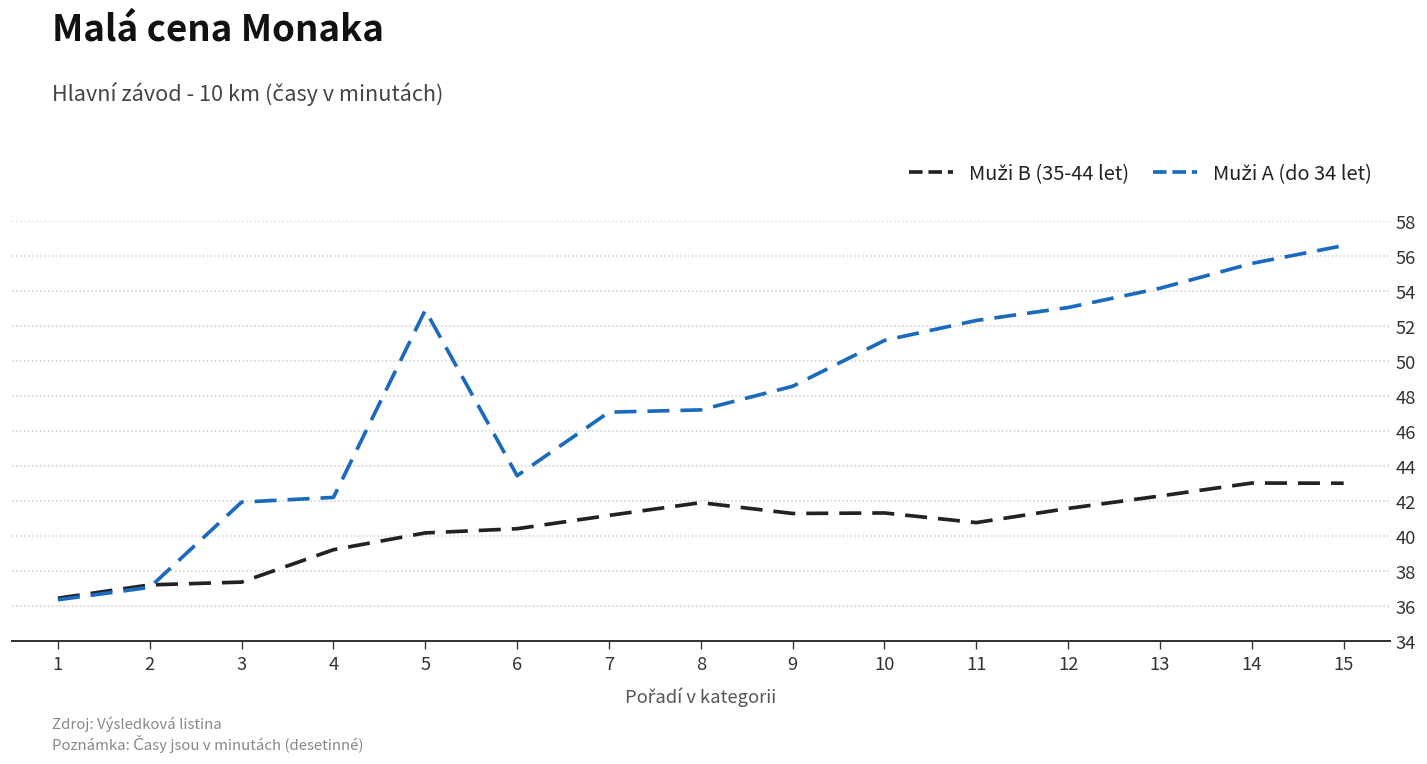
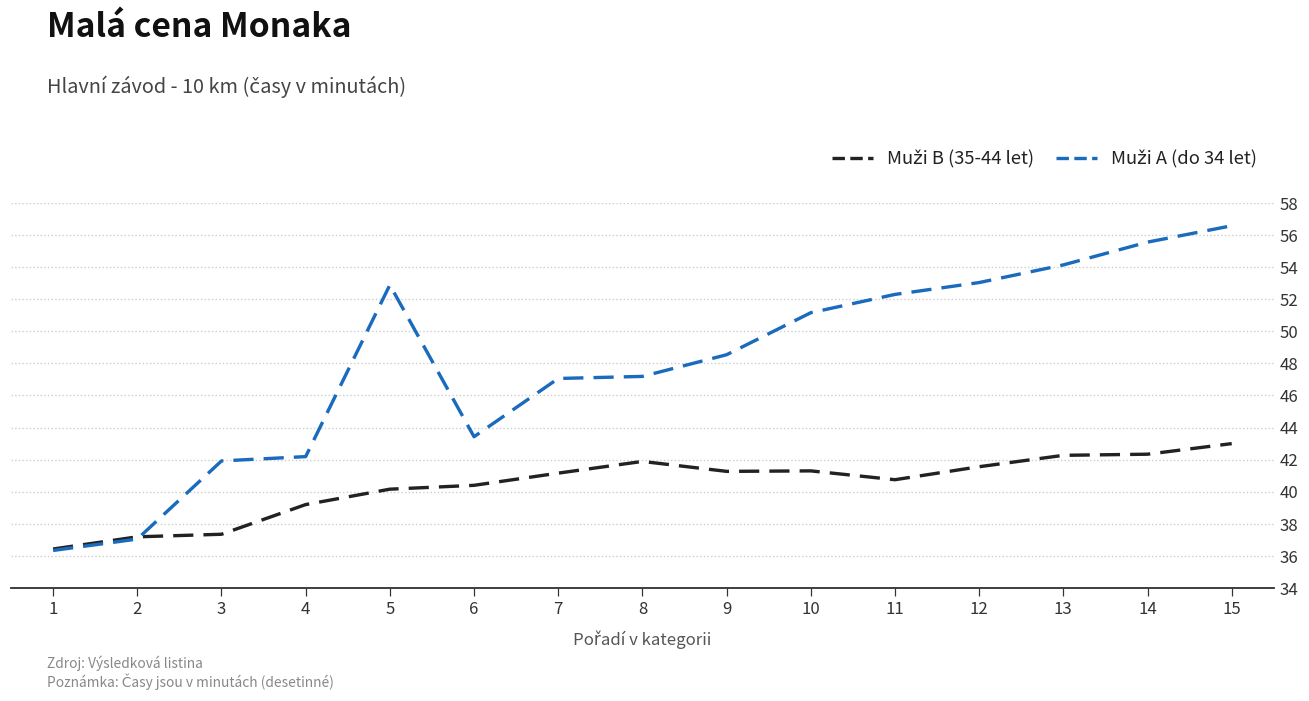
  {
    "Muži B (35-44 let)": {
      "3": 37.4,
      "4": 39.2,
      "5": 40.2,
      "6": 40.4,
      "7": 41.2,
      "8": 41.9,
      "9": 41.3,
      "10": 41.3,
      "11": 40.8,
      "12": 41.6,
      "13": 42.3,
-     "14": 43.0,
+     "14": 42.3,
      "15": 43.0
    },
    "Muži A (do 34 let)": {
      "3": 41.9,
      "4": 42.2,
      "5": 52.9,
      "6": 43.4,
      "7": 47.1,
      "8": 47.2,
      "9": 48.5,
      "10": 51.2,
      "11": 52.3,
      "12": 53.0,
      "13": 54.1,
      "14": 55.6,
      "15": 56.6
    }
  }
